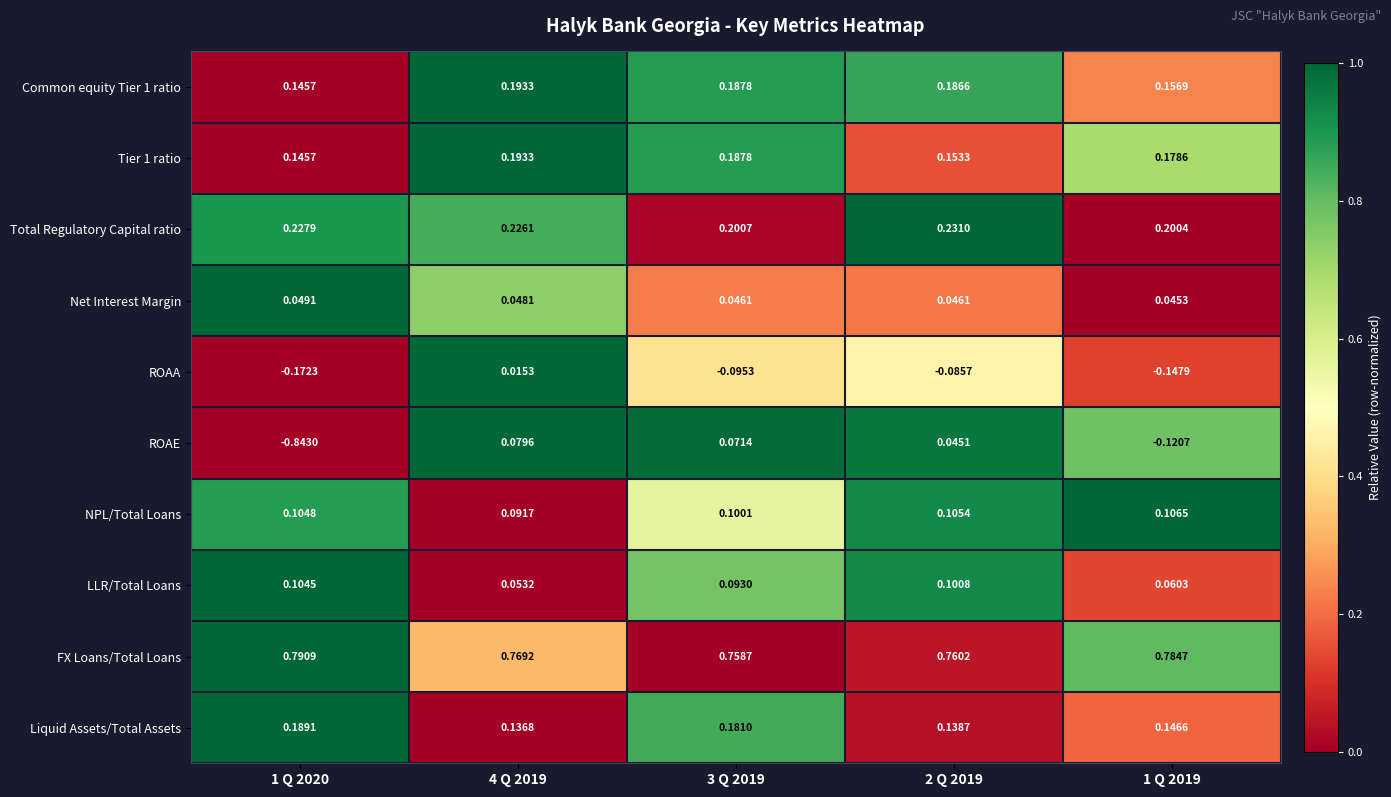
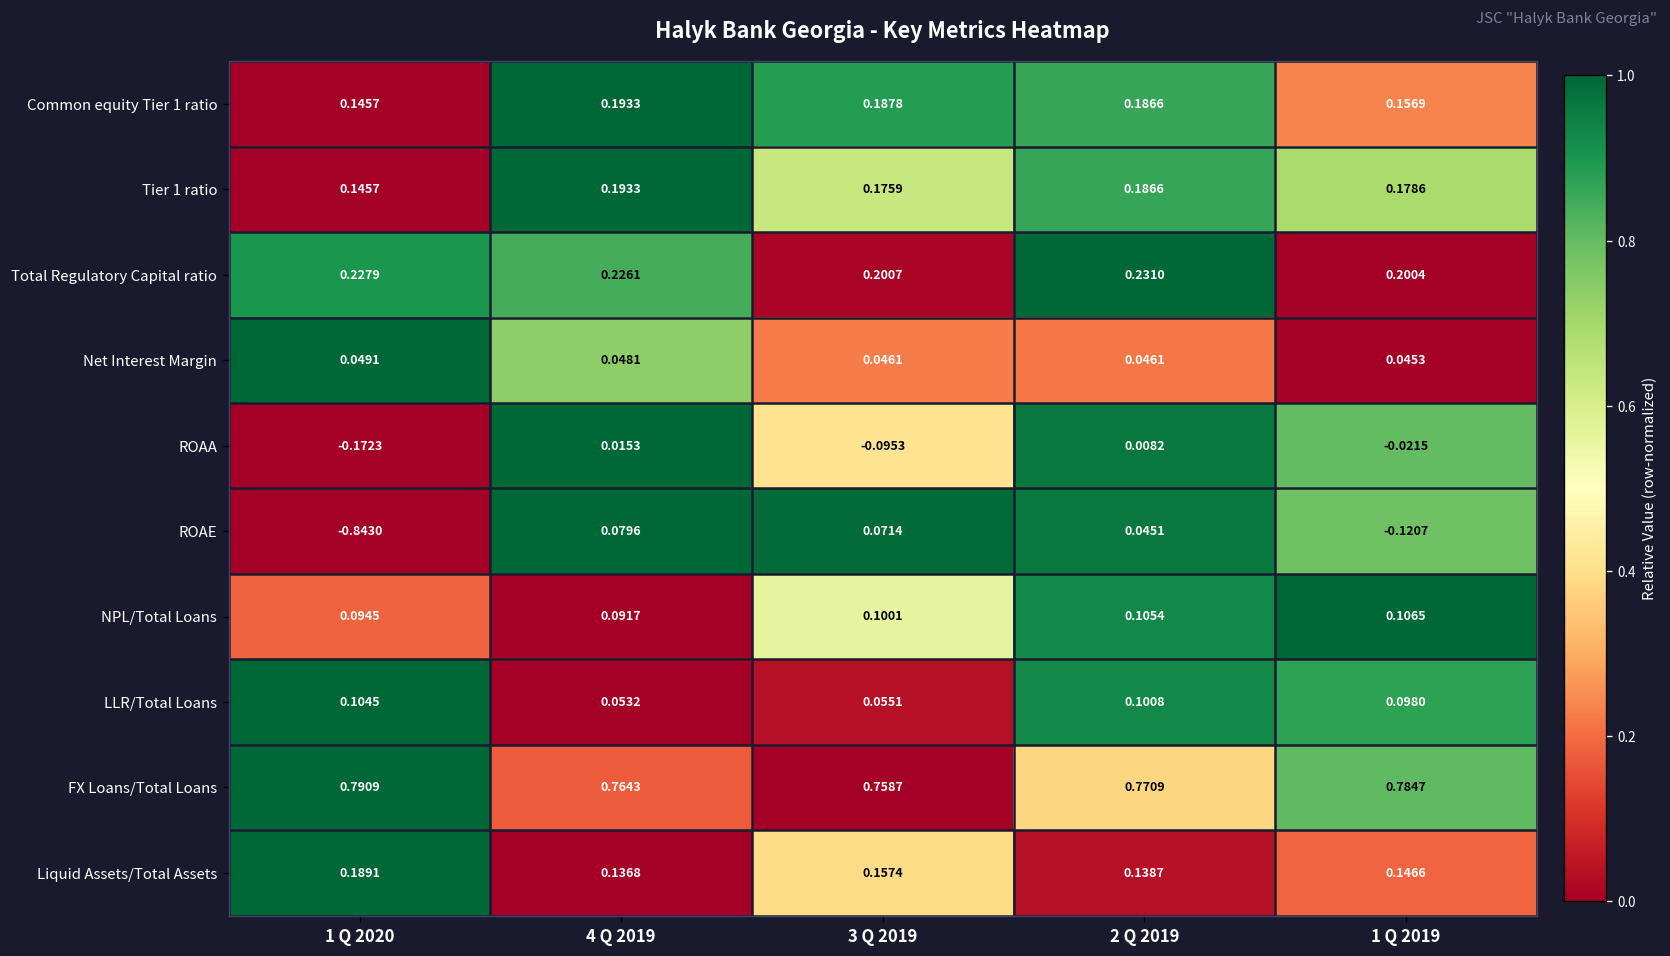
  {
    "Common equity Tier 1 ratio": {
      "1 Q 2020": 0.1457,
      "4 Q 2019": 0.1933,
      "3 Q 2019": 0.1878,
      "2 Q 2019": 0.1866,
      "1 Q 2019": 0.1569
    },
    "Tier 1 ratio": {
      "1 Q 2020": 0.1457,
      "4 Q 2019": 0.1933,
-     "3 Q 2019": 0.1878,
-     "2 Q 2019": 0.1533,
+     "3 Q 2019": 0.1759,
+     "2 Q 2019": 0.1866,
      "1 Q 2019": 0.1786
    },
    "Total Regulatory Capital ratio": {
      "1 Q 2020": 0.2279,
      "4 Q 2019": 0.2261,
      "3 Q 2019": 0.2007,
      "2 Q 2019": 0.2310,
      "1 Q 2019": 0.2004
    },
    "Net Interest Margin": {
      "1 Q 2020": 0.0491,
      "4 Q 2019": 0.0481,
      "3 Q 2019": 0.0461,
      "2 Q 2019": 0.0461,
      "1 Q 2019": 0.0453
    },
    "ROAA": {
      "1 Q 2020": -0.1723,
      "4 Q 2019": 0.0153,
      "3 Q 2019": -0.0953,
-     "2 Q 2019": -0.0857,
-     "1 Q 2019": -0.1479
+     "2 Q 2019": 0.0082,
+     "1 Q 2019": -0.0215
    },
    "ROAE": {
      "1 Q 2020": -0.8430,
      "4 Q 2019": 0.0796,
      "3 Q 2019": 0.0714,
      "2 Q 2019": 0.0451,
      "1 Q 2019": -0.1207
    },
    "NPL/Total Loans": {
-     "1 Q 2020": 0.1048,
+     "1 Q 2020": 0.0945,
      "4 Q 2019": 0.0917,
      "3 Q 2019": 0.1001,
      "2 Q 2019": 0.1054,
      "1 Q 2019": 0.1065
    },
    "LLR/Total Loans": {
      "1 Q 2020": 0.1045,
      "4 Q 2019": 0.0532,
-     "3 Q 2019": 0.0930,
+     "3 Q 2019": 0.0551,
      "2 Q 2019": 0.1008,
-     "1 Q 2019": 0.0603
+     "1 Q 2019": 0.0980
    },
    "FX Loans/Total Loans": {
      "1 Q 2020": 0.7909,
-     "4 Q 2019": 0.7692,
+     "4 Q 2019": 0.7643,
      "3 Q 2019": 0.7587,
-     "2 Q 2019": 0.7602,
+     "2 Q 2019": 0.7709,
      "1 Q 2019": 0.7847
    },
    "Liquid Assets/Total Assets": {
      "1 Q 2020": 0.1891,
      "4 Q 2019": 0.1368,
-     "3 Q 2019": 0.1810,
+     "3 Q 2019": 0.1574,
      "2 Q 2019": 0.1387,
      "1 Q 2019": 0.1466
    }
  }
